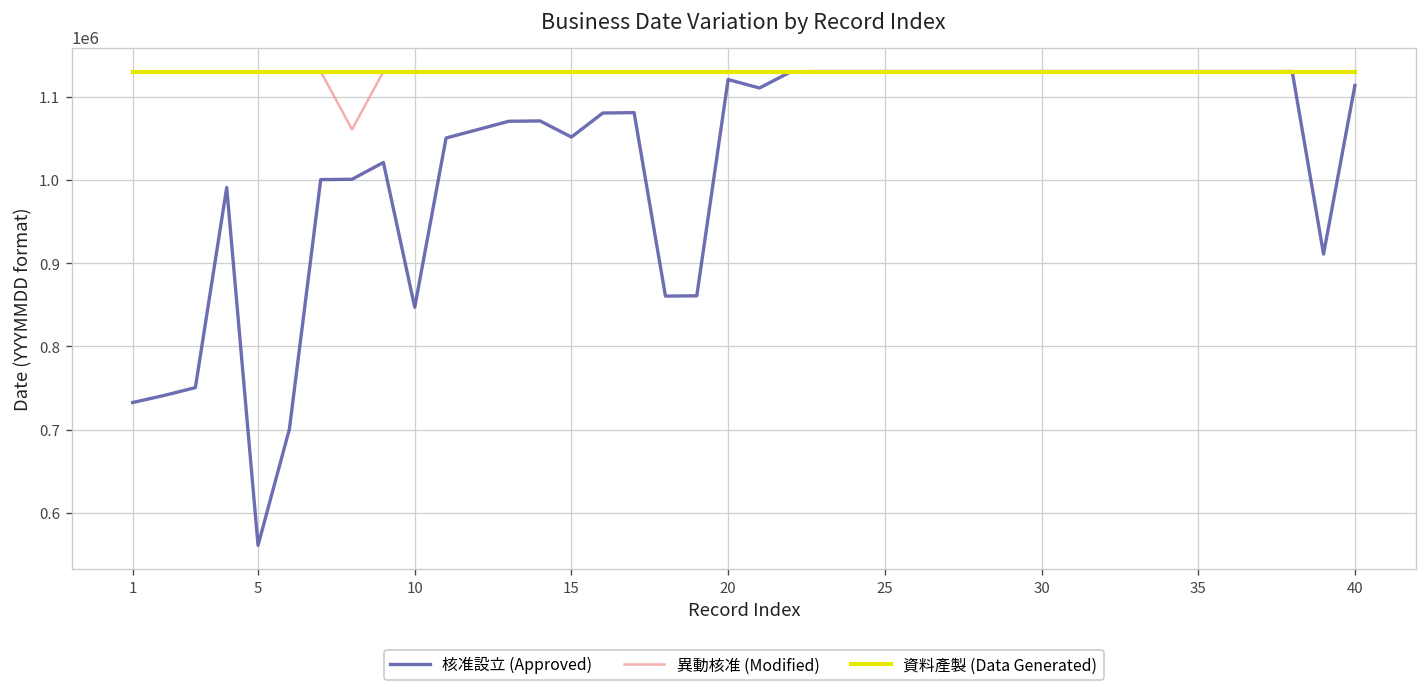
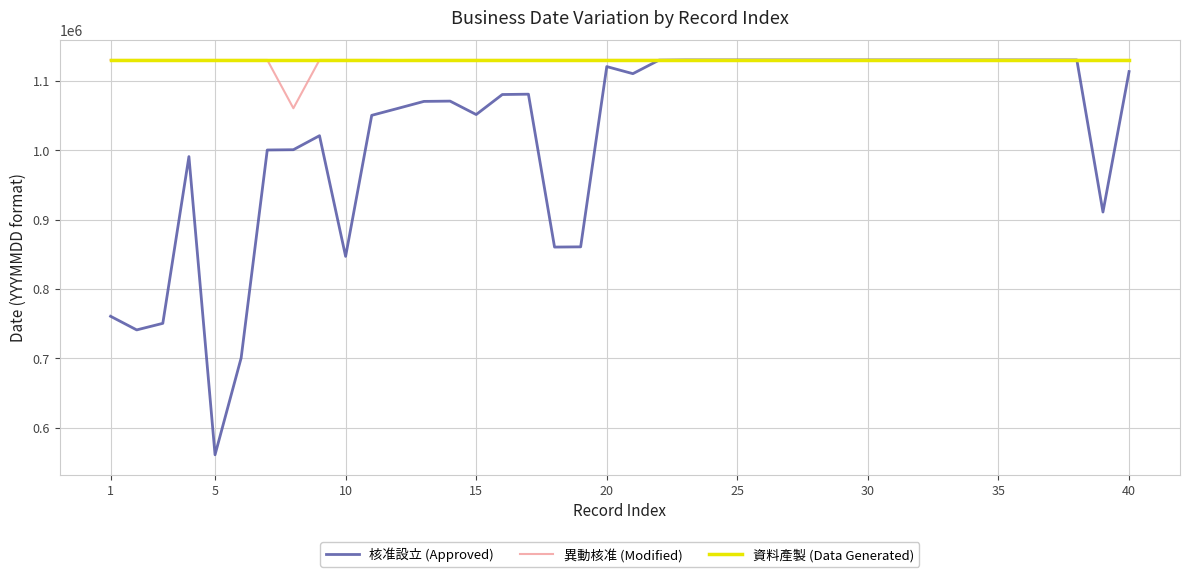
  {
    "核准設立 (Approved)": {
-     "1": 730000,
+     "1": 760000,
      "5": 560000,
      "10": 850000,
      "15": 1050000,
      "20": 1120000,
      "40": 1110000
    }
  }
